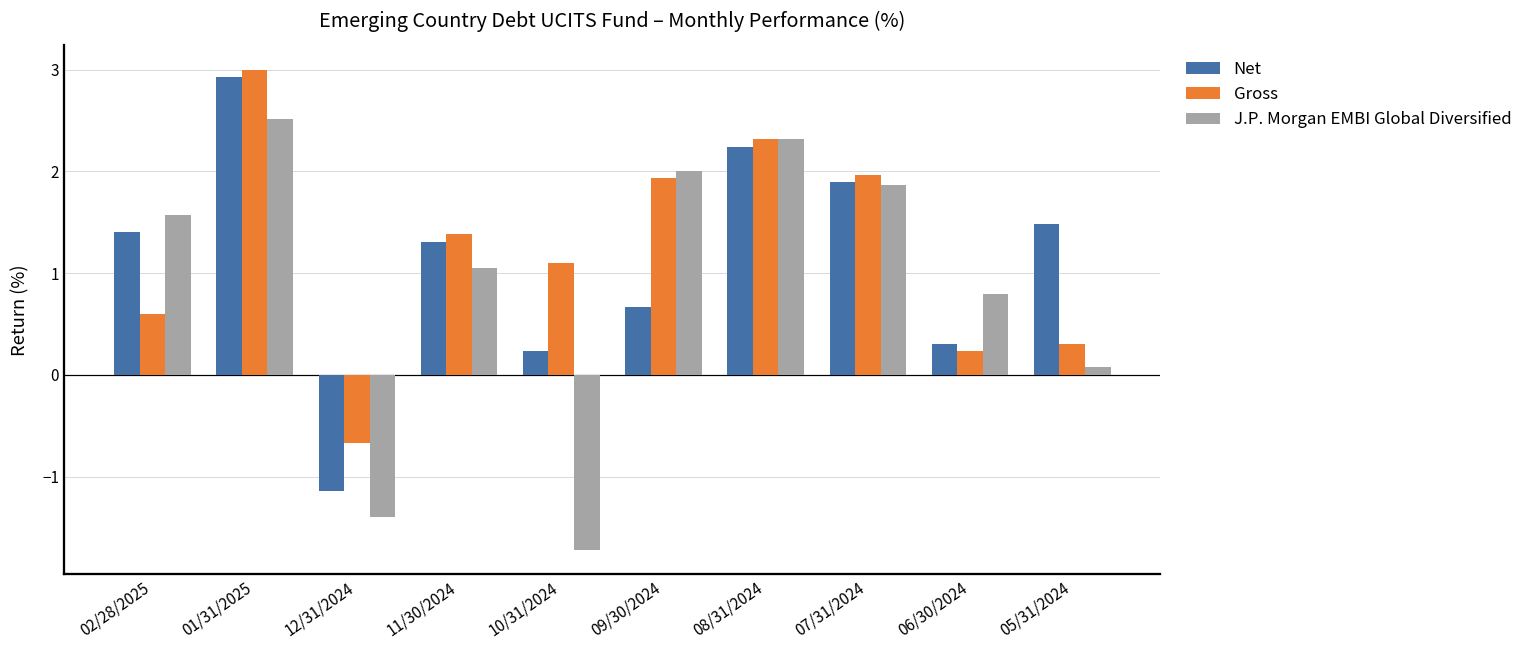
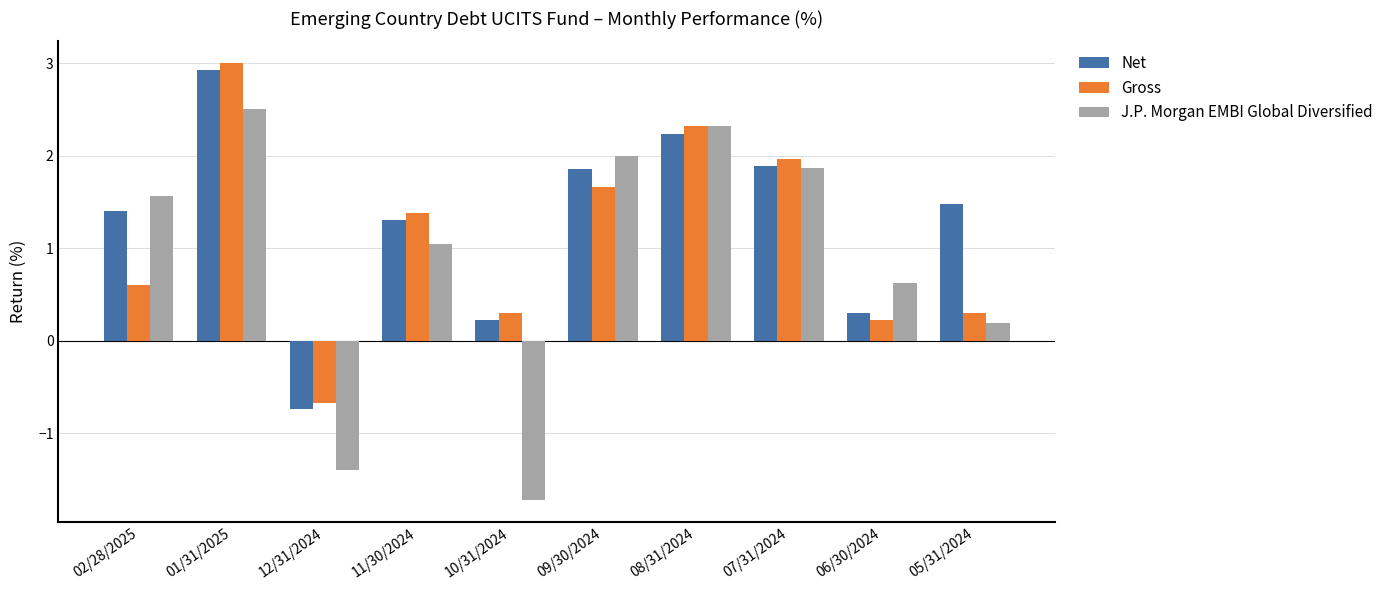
  {
    "Net": {
      "02/28/2025": 1.4,
      "01/31/2025": 2.9,
-     "12/31/2024": -1.1,
+     "12/31/2024": -0.7,
      "11/30/2024": 1.3,
      "10/31/2024": 0.2,
-     "09/30/2024": 0.7,
+     "09/30/2024": 1.9,
      "08/31/2024": 2.2,
      "07/31/2024": 1.9,
      "06/30/2024": 0.3,
      "05/31/2024": 1.5
    },
    "Gross": {
      "02/28/2025": 0.6,
      "01/31/2025": 3.0,
      "12/31/2024": -0.7,
      "11/30/2024": 1.4,
-     "10/31/2024": 1.1,
-     "09/30/2024": 1.9,
+     "10/31/2024": 0.3,
+     "09/30/2024": 1.7,
      "08/31/2024": 2.3,
      "07/31/2024": 2.0,
      "06/30/2024": 0.2,
      "05/31/2024": 0.3
    },
    "J.P. Morgan EMBI Global Diversified": {
      "02/28/2025": 1.6,
      "01/31/2025": 2.5,
      "12/31/2024": -1.4,
      "11/30/2024": 1.1,
      "10/31/2024": -1.7,
      "09/30/2024": 2.0,
      "08/31/2024": 2.3,
      "07/31/2024": 1.9,
-     "06/30/2024": 0.8,
-     "05/31/2024": 0.1
+     "06/30/2024": 0.6,
+     "05/31/2024": 0.2
    }
  }
